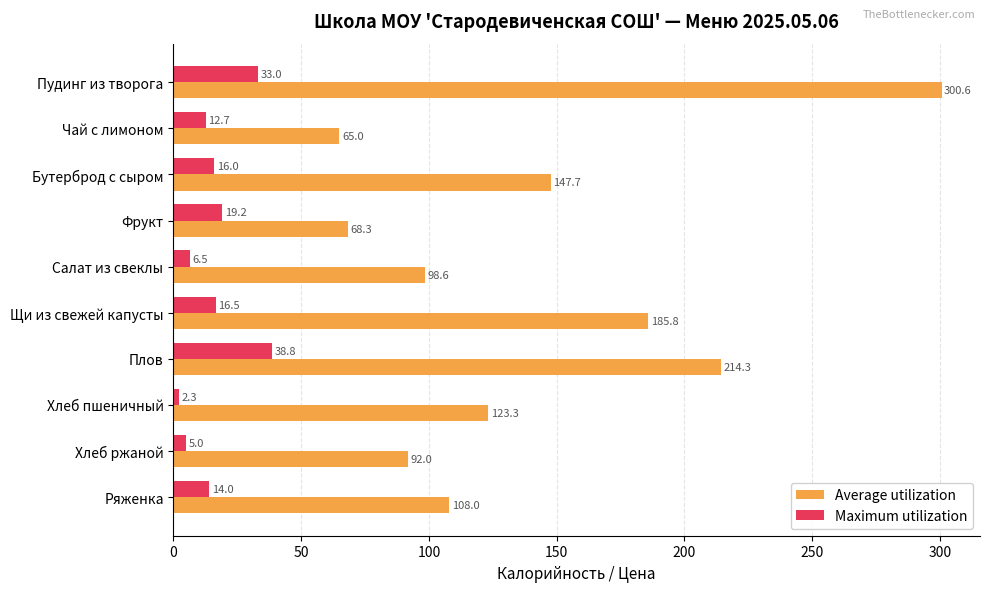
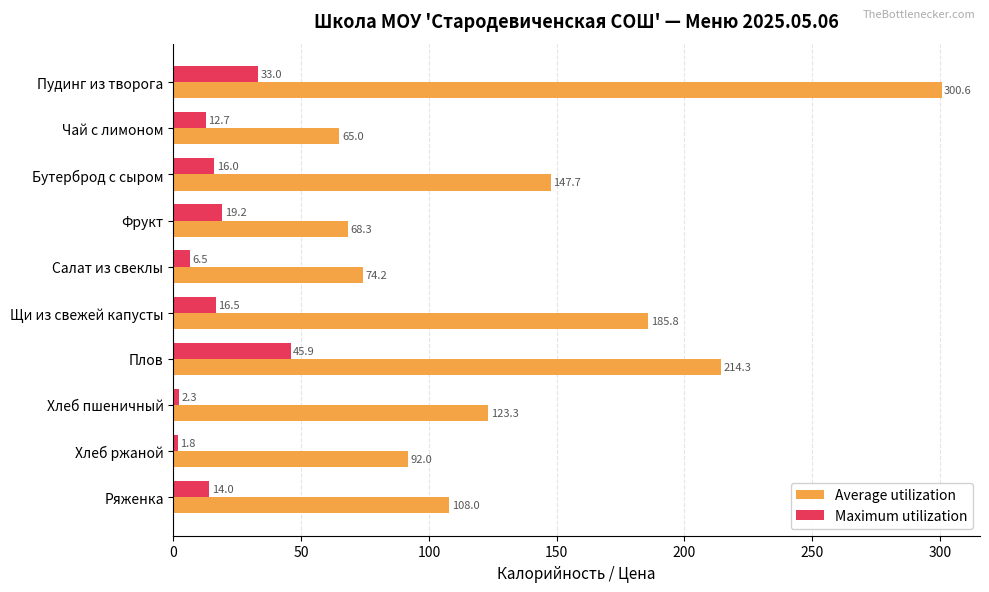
  {
    "Average utilization": {
      "Пудинг из творога": 300.6,
      "Чай с лимоном": 65.0,
      "Бутерброд с сыром": 147.7,
      "Фрукт": 68.3,
-     "Салат из свеклы": 98.6,
+     "Салат из свеклы": 74.2,
      "Щи из свежей капусты": 185.8,
      "Плов": 214.3,
      "Хлеб пшеничный": 123.3,
      "Хлеб ржаной": 92.0,
      "Ряженка": 108.0
    },
    "Maximum utilization": {
      "Пудинг из творога": 33.0,
      "Чай с лимоном": 12.7,
      "Бутерброд с сыром": 16.0,
      "Фрукт": 19.2,
      "Салат из свеклы": 6.5,
      "Щи из свежей капусты": 16.5,
-     "Плов": 38.8,
+     "Плов": 45.9,
      "Хлеб пшеничный": 2.3,
-     "Хлеб ржаной": 5.0,
+     "Хлеб ржаной": 1.8,
      "Ряженка": 14.0
    }
  }
